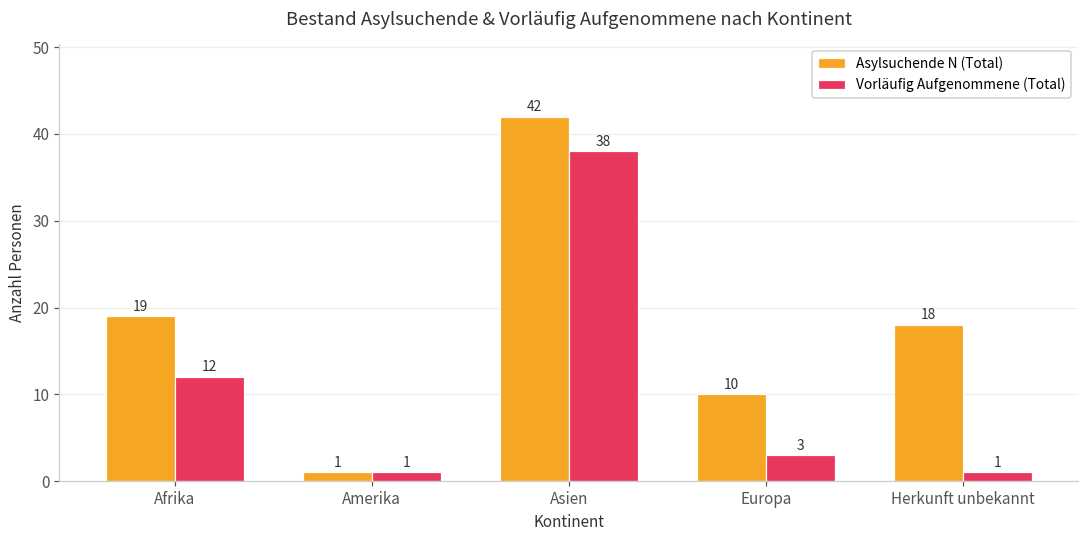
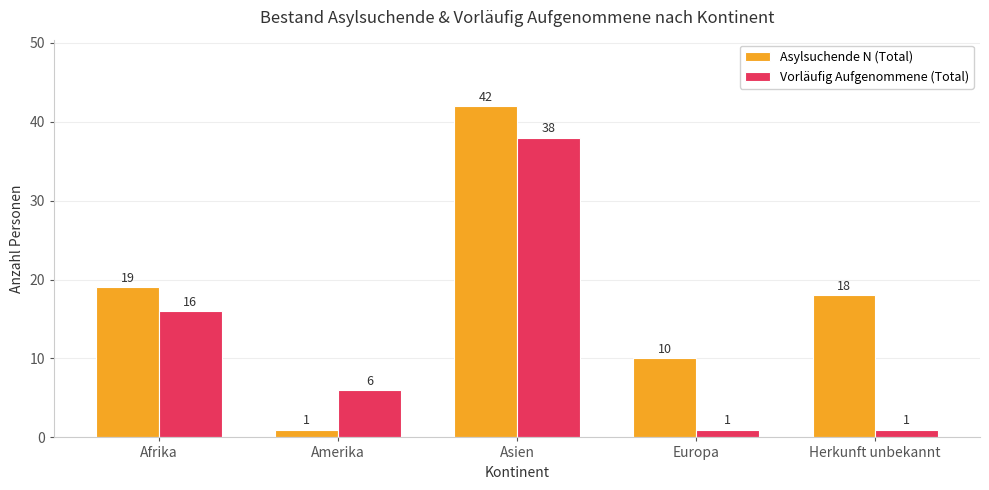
  {
    "Asylsuchende N (Total)": {
      "Afrika": 19,
      "Amerika": 1,
      "Asien": 42,
      "Europa": 10,
      "Herkunft unbekannt": 18
    },
    "Vorläufig Aufgenommene (Total)": {
-     "Afrika": 12,
-     "Amerika": 1,
+     "Afrika": 16,
+     "Amerika": 6,
      "Asien": 38,
-     "Europa": 3,
+     "Europa": 1,
      "Herkunft unbekannt": 1
    }
  }
